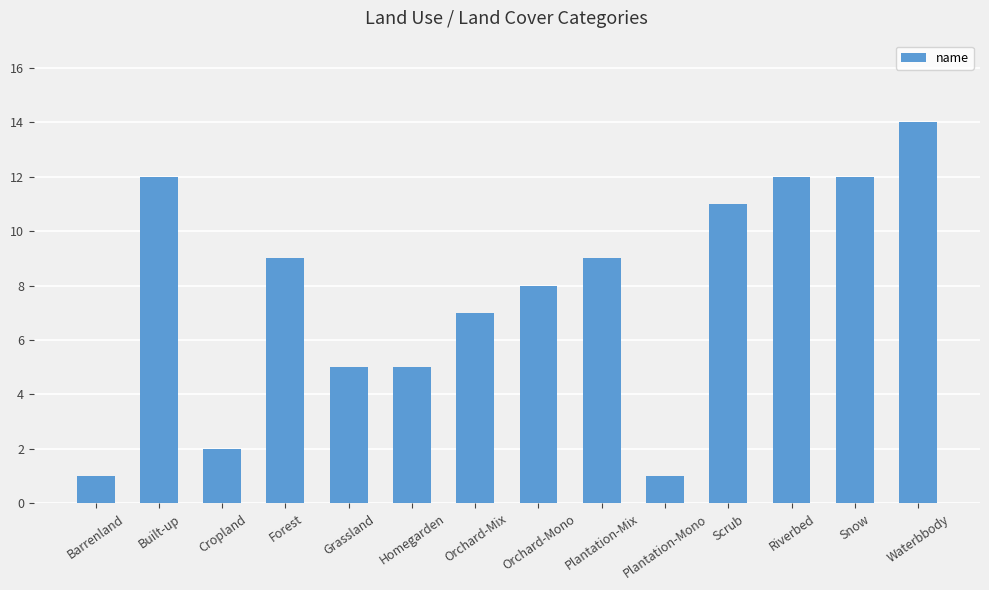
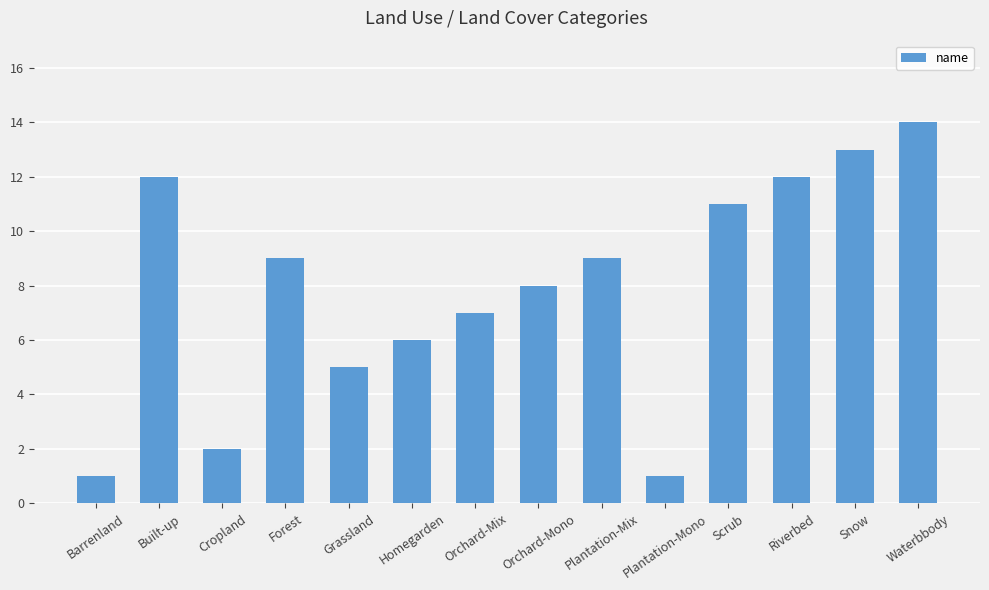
  {
    "Barrenland": 1,
    "Built-up": 12,
    "Cropland": 2,
    "Forest": 9,
    "Grassland": 5,
-   "Homegarden": 5,
+   "Homegarden": 6,
    "Orchard-Mix": 7,
    "Orchard-Mono": 8,
    "Plantation-Mix": 9,
    "Plantation-Mono": 1,
    "Scrub": 11,
    "Riverbed": 12,
-   "Snow": 12,
+   "Snow": 13,
    "Waterbbody": 14
  }
